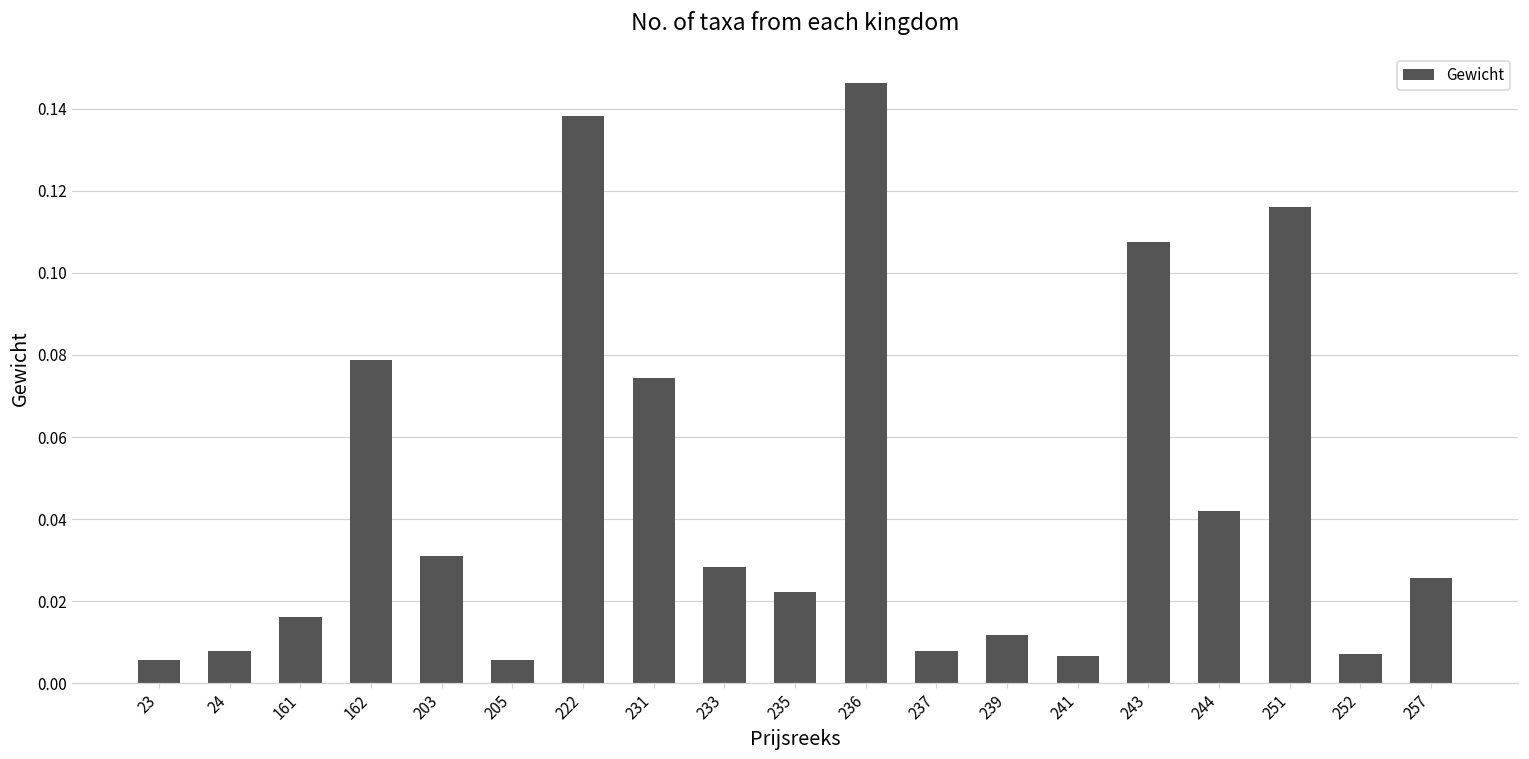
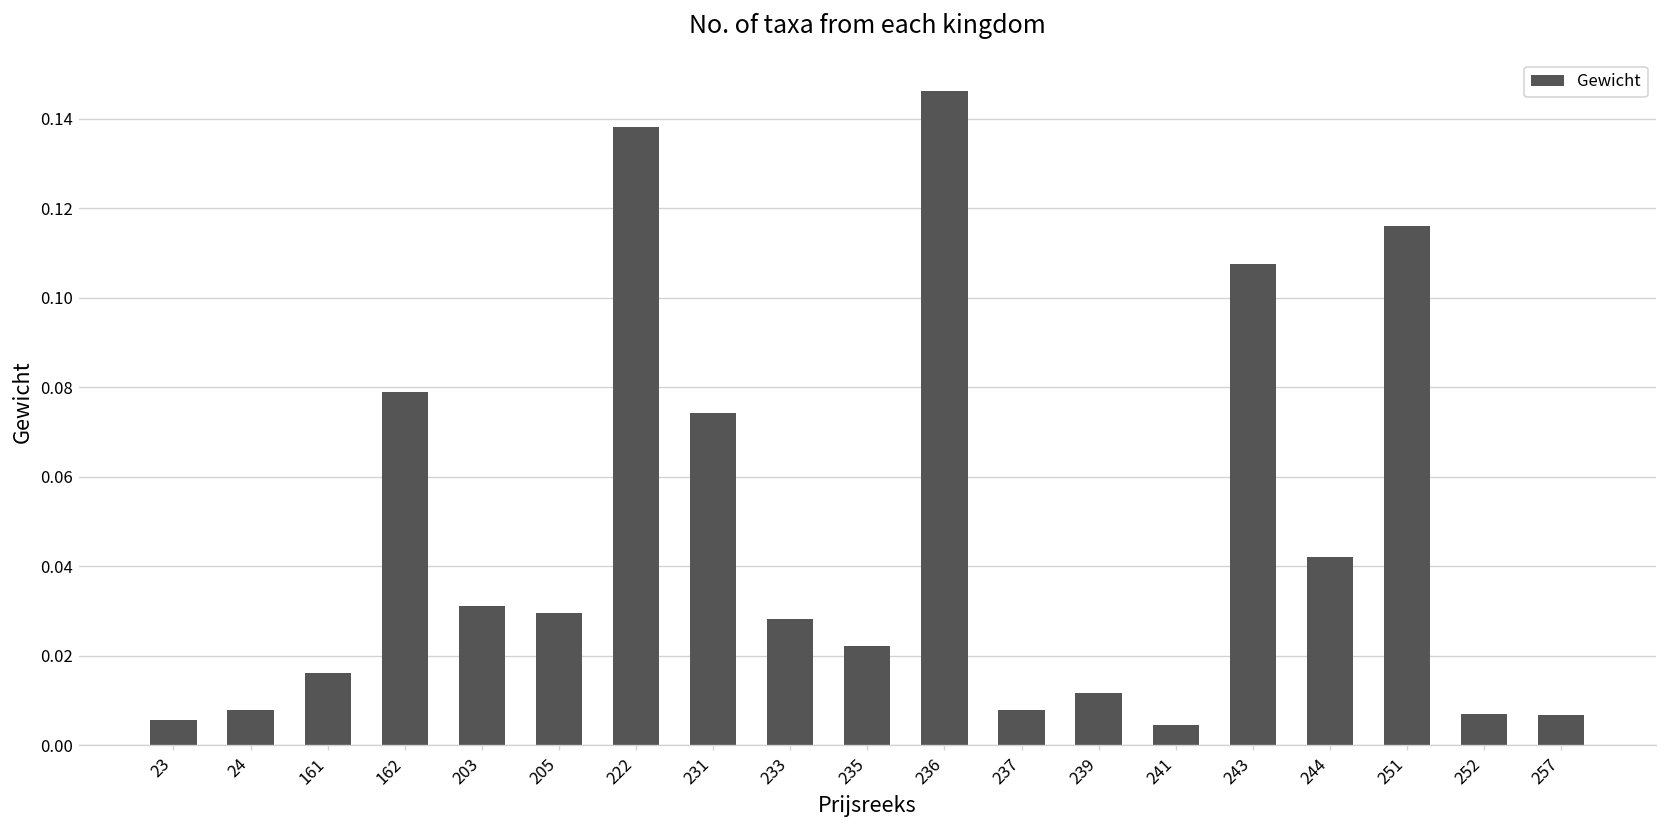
  {
    "23": 0.006,
    "24": 0.008,
    "161": 0.016,
    "162": 0.079,
    "203": 0.031,
-   "205": 0.006,
+   "205": 0.029,
    "222": 0.138,
    "231": 0.074,
    "233": 0.028,
    "235": 0.022,
    "236": 0.146,
    "237": 0.008,
    "239": 0.012,
-   "241": 0.007,
+   "241": 0.005,
    "243": 0.108,
    "244": 0.042,
    "251": 0.116,
    "252": 0.007,
-   "257": 0.026
+   "257": 0.007
  }
